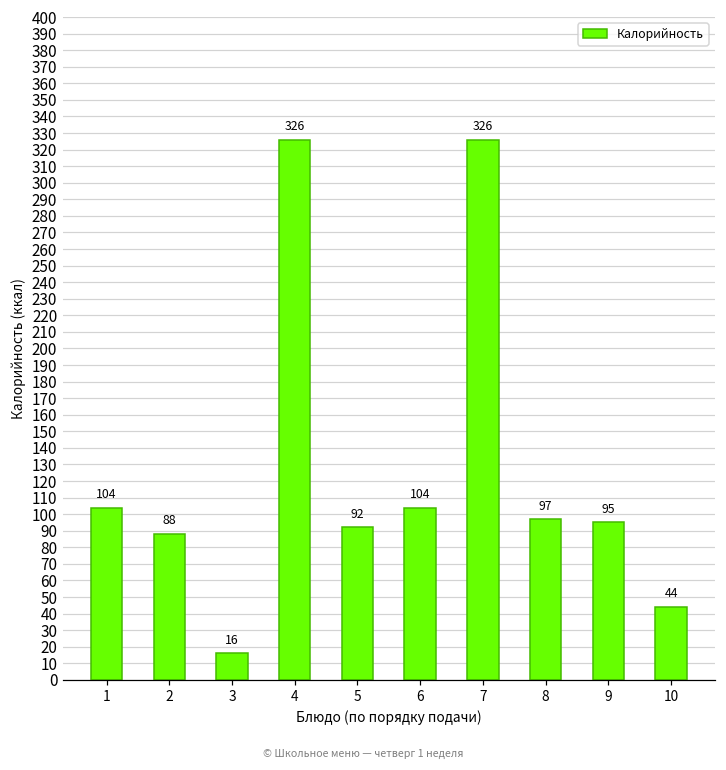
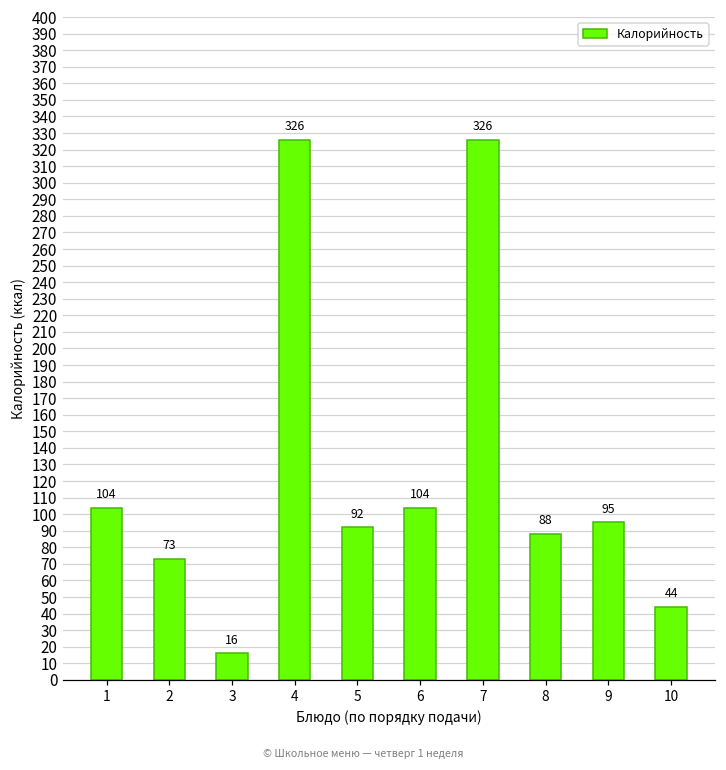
  {
    "1": 104,
-   "2": 88,
+   "2": 73,
    "3": 16,
    "4": 326,
    "5": 92,
    "6": 104,
    "7": 326,
-   "8": 97,
+   "8": 88,
    "9": 95,
    "10": 44
  }
